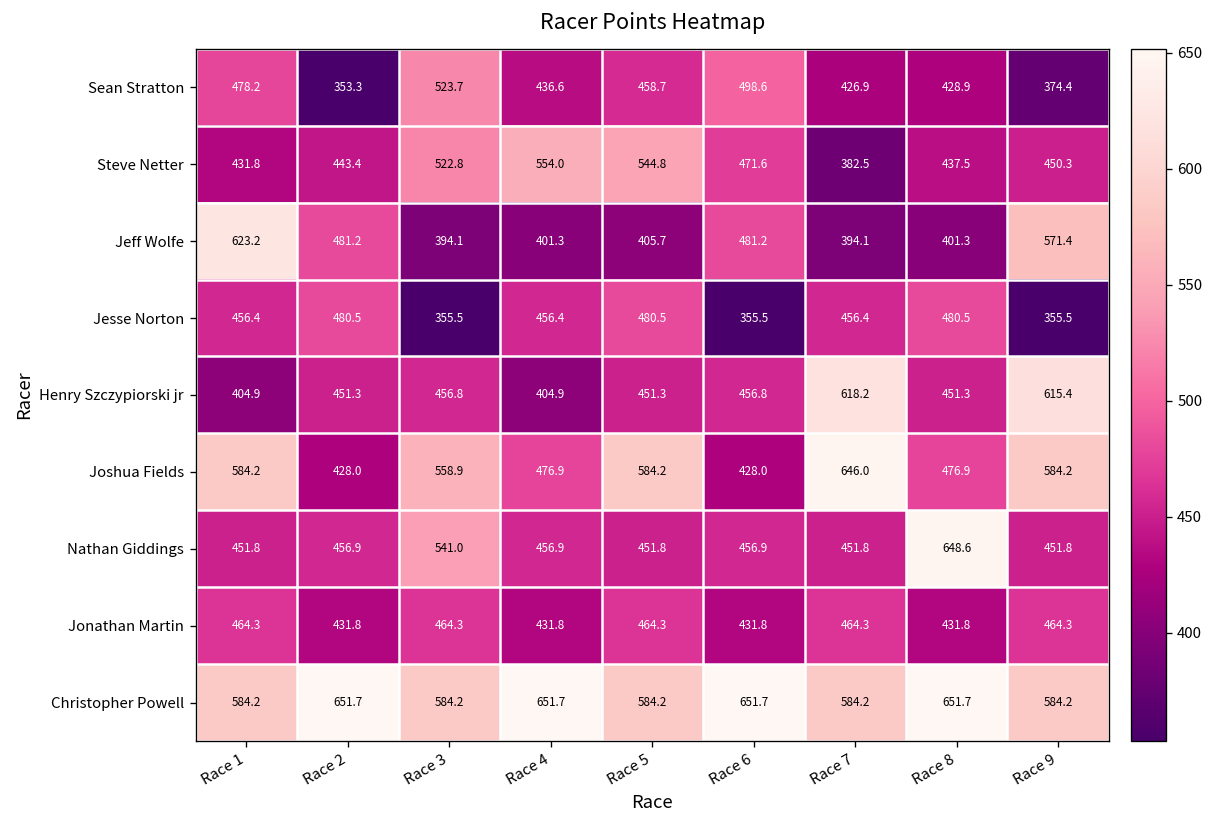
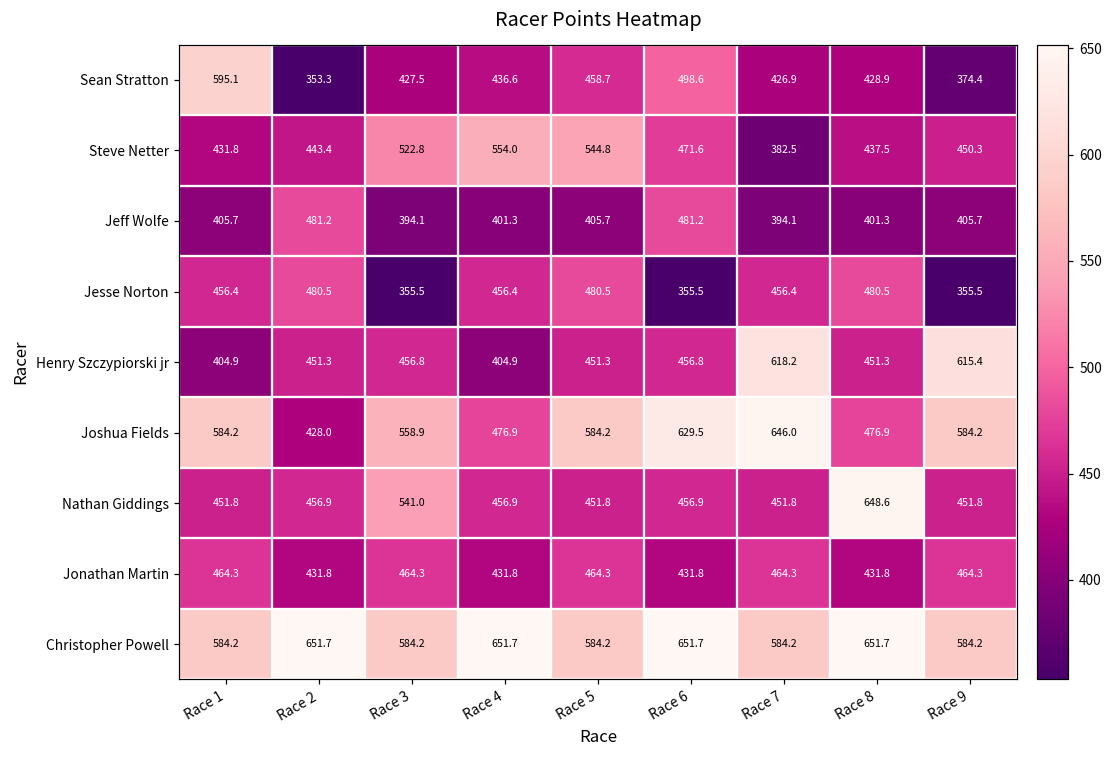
  {
    "Sean Stratton": {
-     "Race 1": 478.2,
+     "Race 1": 595.1,
      "Race 2": 353.3,
-     "Race 3": 523.7,
+     "Race 3": 427.5,
      "Race 4": 436.6,
      "Race 5": 458.7,
      "Race 6": 498.6,
      "Race 7": 426.9,
      "Race 8": 428.9,
      "Race 9": 374.4
    },
    "Steve Netter": {
      "Race 1": 431.8,
      "Race 2": 443.4,
      "Race 3": 522.8,
      "Race 4": 554.0,
      "Race 5": 544.8,
      "Race 6": 471.6,
      "Race 7": 382.5,
      "Race 8": 437.5,
      "Race 9": 450.3
    },
    "Jeff Wolfe": {
-     "Race 1": 623.2,
+     "Race 1": 405.7,
      "Race 2": 481.2,
      "Race 3": 394.1,
      "Race 4": 401.3,
      "Race 5": 405.7,
      "Race 6": 481.2,
      "Race 7": 394.1,
      "Race 8": 401.3,
-     "Race 9": 571.4
+     "Race 9": 405.7
    },
    "Jesse Norton": {
      "Race 1": 456.4,
      "Race 2": 480.5,
      "Race 3": 355.5,
      "Race 4": 456.4,
      "Race 5": 480.5,
      "Race 6": 355.5,
      "Race 7": 456.4,
      "Race 8": 480.5,
      "Race 9": 355.5
    },
    "Henry Szczypiorski jr": {
      "Race 1": 404.9,
      "Race 2": 451.3,
      "Race 3": 456.8,
      "Race 4": 404.9,
      "Race 5": 451.3,
      "Race 6": 456.8,
      "Race 7": 618.2,
      "Race 8": 451.3,
      "Race 9": 615.4
    },
    "Joshua Fields": {
      "Race 1": 584.2,
      "Race 2": 428.0,
      "Race 3": 558.9,
      "Race 4": 476.9,
      "Race 5": 584.2,
-     "Race 6": 428.0,
+     "Race 6": 629.5,
      "Race 7": 646.0,
      "Race 8": 476.9,
      "Race 9": 584.2
    },
    "Nathan Giddings": {
      "Race 1": 451.8,
      "Race 2": 456.9,
      "Race 3": 541.0,
      "Race 4": 456.9,
      "Race 5": 451.8,
      "Race 6": 456.9,
      "Race 7": 451.8,
      "Race 8": 648.6,
      "Race 9": 451.8
    },
    "Jonathan Martin": {
      "Race 1": 464.3,
      "Race 2": 431.8,
      "Race 3": 464.3,
      "Race 4": 431.8,
      "Race 5": 464.3,
      "Race 6": 431.8,
      "Race 7": 464.3,
      "Race 8": 431.8,
      "Race 9": 464.3
    },
    "Christopher Powell": {
      "Race 1": 584.2,
      "Race 2": 651.7,
      "Race 3": 584.2,
      "Race 4": 651.7,
      "Race 5": 584.2,
      "Race 6": 651.7,
      "Race 7": 584.2,
      "Race 8": 651.7,
      "Race 9": 584.2
    }
  }
